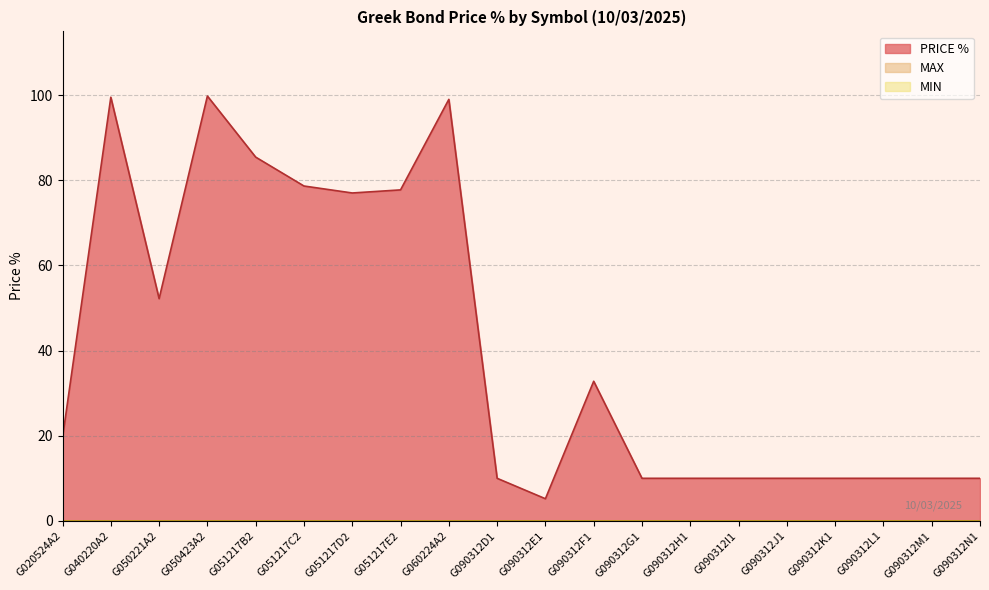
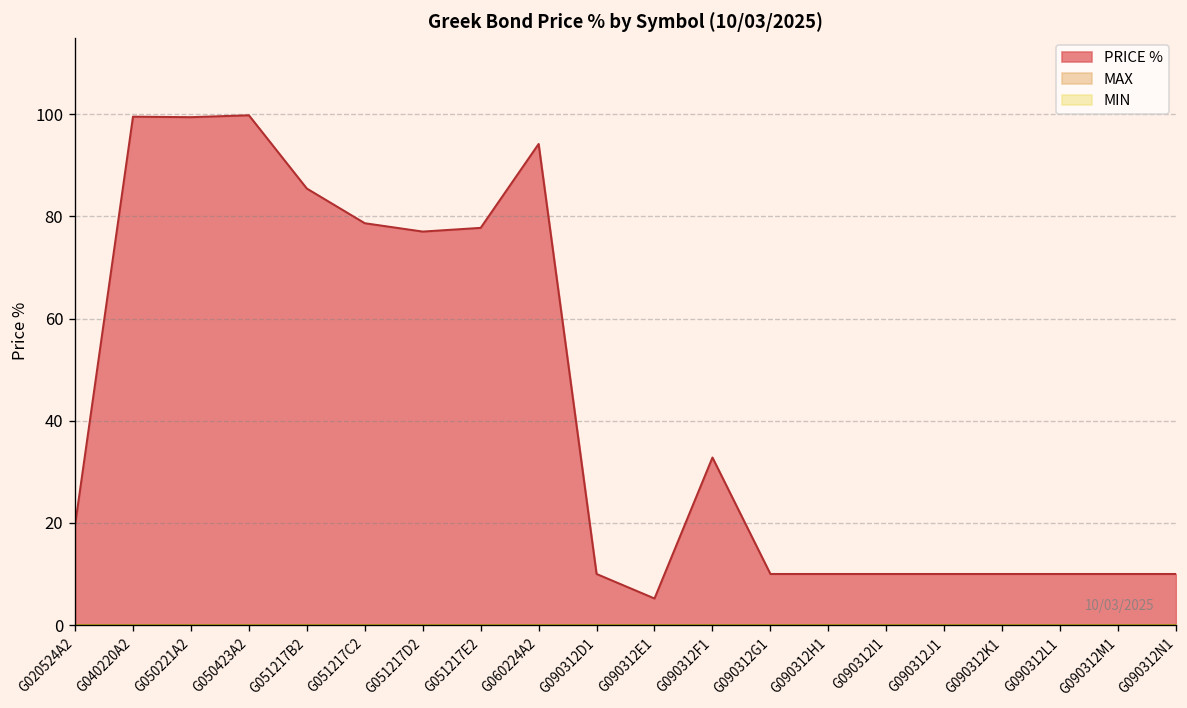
  {
    "PRICE %": {
      "G020524A2": 20,
      "G040220A2": 100,
-     "G050221A2": 52,
+     "G050221A2": 99,
      "G050423A2": 100,
      "G051217B2": 85,
      "G051217C2": 79,
      "G051217D2": 77,
      "G051217E2": 78,
-     "G060224A2": 99,
+     "G060224A2": 94,
      "G090312D1": 10,
      "G090312E1": 5,
      "G090312F1": 33,
      "G090312G1": 10,
      "G090312H1": 10,
      "G090312I1": 10,
      "G090312J1": 10,
      "G090312K1": 10,
      "G090312L1": 10,
      "G090312N1": 10
    },
    "MIN": {
      "G020524A2": 0,
      "G040220A2": 0,
      "G050221A2": 0,
      "G050423A2": 0,
      "G051217B2": 0,
      "G051217C2": 0,
      "G051217D2": 0,
      "G051217E2": 0,
      "G060224A2": 0,
      "G090312D1": 0,
      "G090312E1": 0,
      "G090312F1": 0,
      "G090312G1": 0,
      "G090312H1": 0,
      "G090312I1": 0,
      "G090312J1": 0,
      "G090312K1": 0,
      "G090312L1": 0,
      "G090312N1": 0
    }
  }
